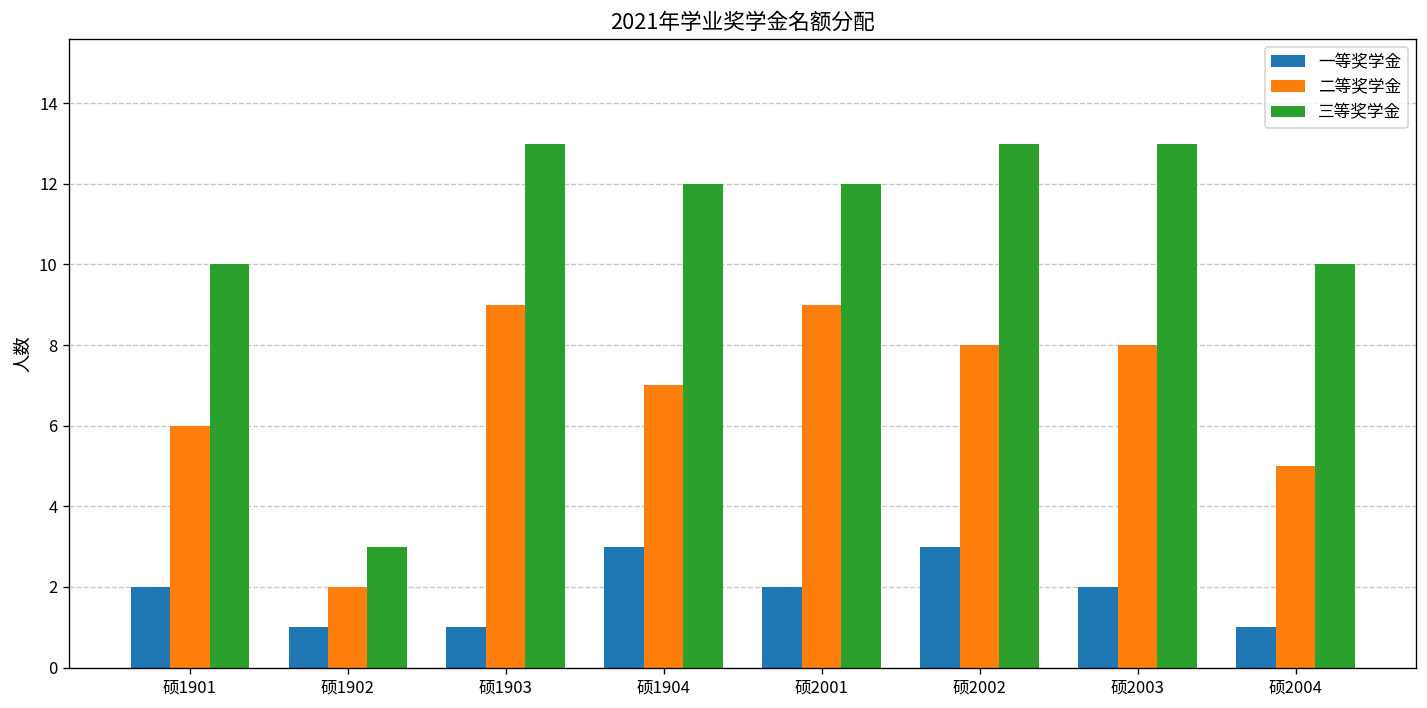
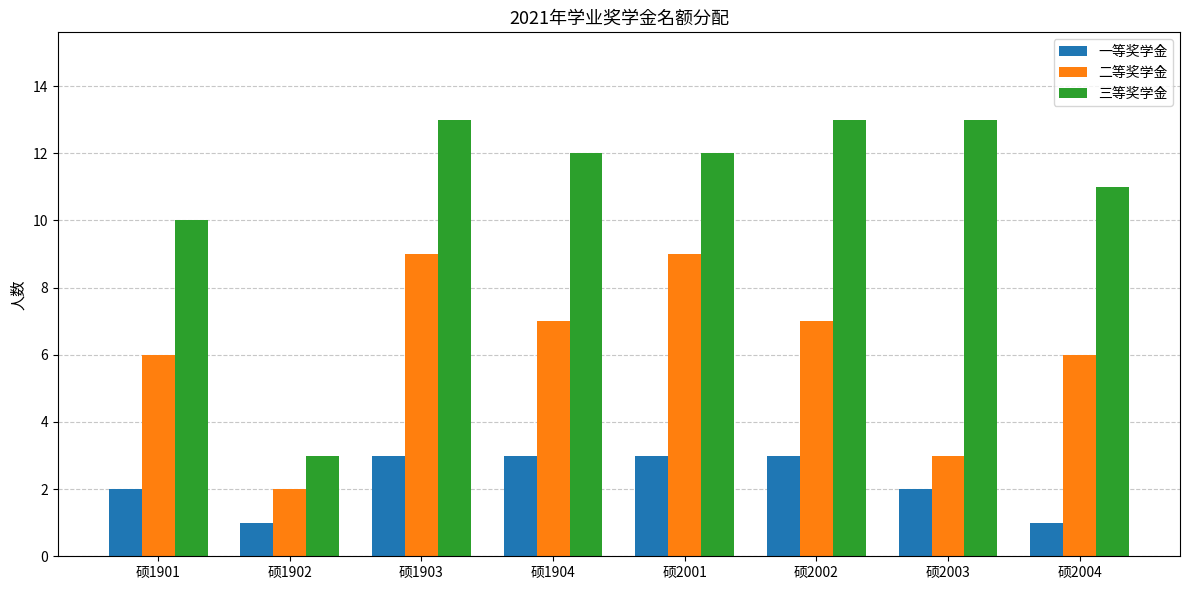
  {
    "一等奖学金": {
      "硕1901": 2,
      "硕1902": 1,
-     "硕1903": 1,
+     "硕1903": 3,
      "硕1904": 3,
-     "硕2001": 2,
+     "硕2001": 3,
      "硕2002": 3,
      "硕2003": 2,
      "硕2004": 1
    },
    "二等奖学金": {
      "硕1901": 6,
      "硕1902": 2,
      "硕1903": 9,
      "硕1904": 7,
      "硕2001": 9,
-     "硕2002": 8,
-     "硕2003": 8,
-     "硕2004": 5
+     "硕2002": 7,
+     "硕2003": 3,
+     "硕2004": 6
    },
    "三等奖学金": {
      "硕1901": 10,
      "硕1902": 3,
      "硕1903": 13,
      "硕1904": 12,
      "硕2001": 12,
      "硕2002": 13,
      "硕2003": 13,
-     "硕2004": 10
+     "硕2004": 11
    }
  }
